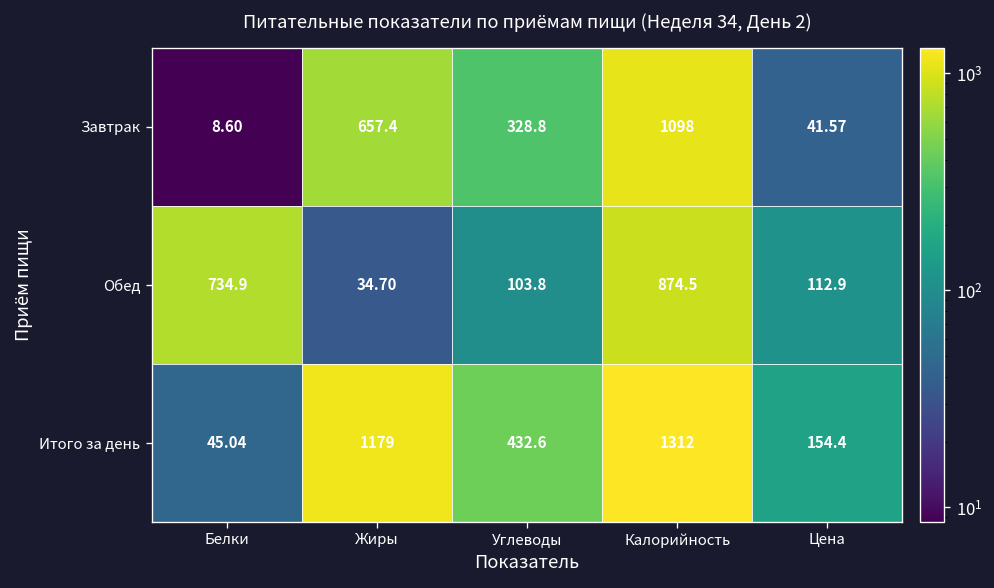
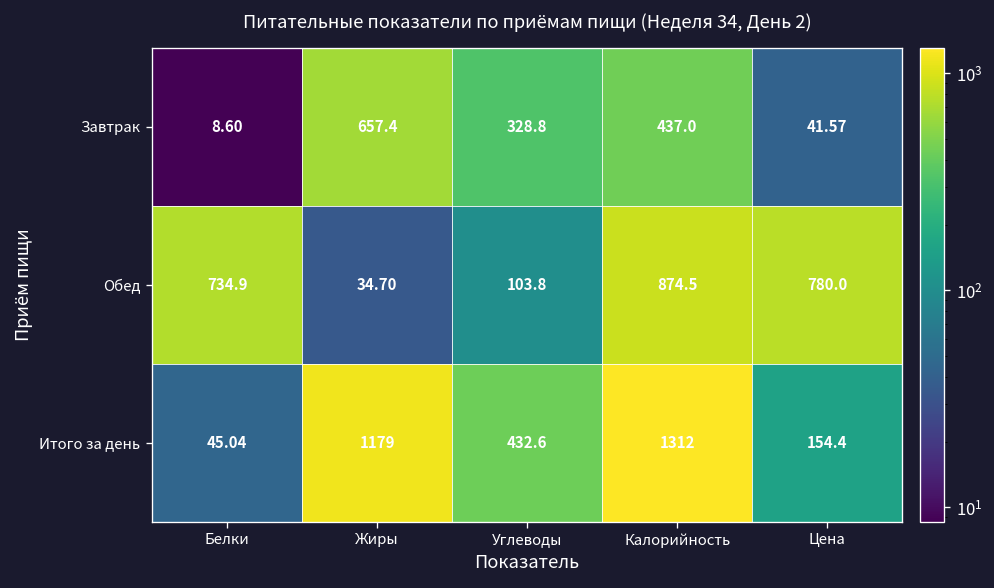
  {
    "Завтрак": {
      "Белки": 8.60,
      "Жиры": 657.4,
      "Углеводы": 328.8,
-     "Калорийность": 1098,
+     "Калорийность": 437.0,
      "Цена": 41.57
    },
    "Обед": {
      "Белки": 734.9,
      "Жиры": 34.70,
      "Углеводы": 103.8,
      "Калорийность": 874.5,
-     "Цена": 112.9
+     "Цена": 780.0
    },
    "Итого за день": {
      "Белки": 45.04,
      "Жиры": 1179,
      "Углеводы": 432.6,
      "Калорийность": 1312,
      "Цена": 154.4
    }
  }
